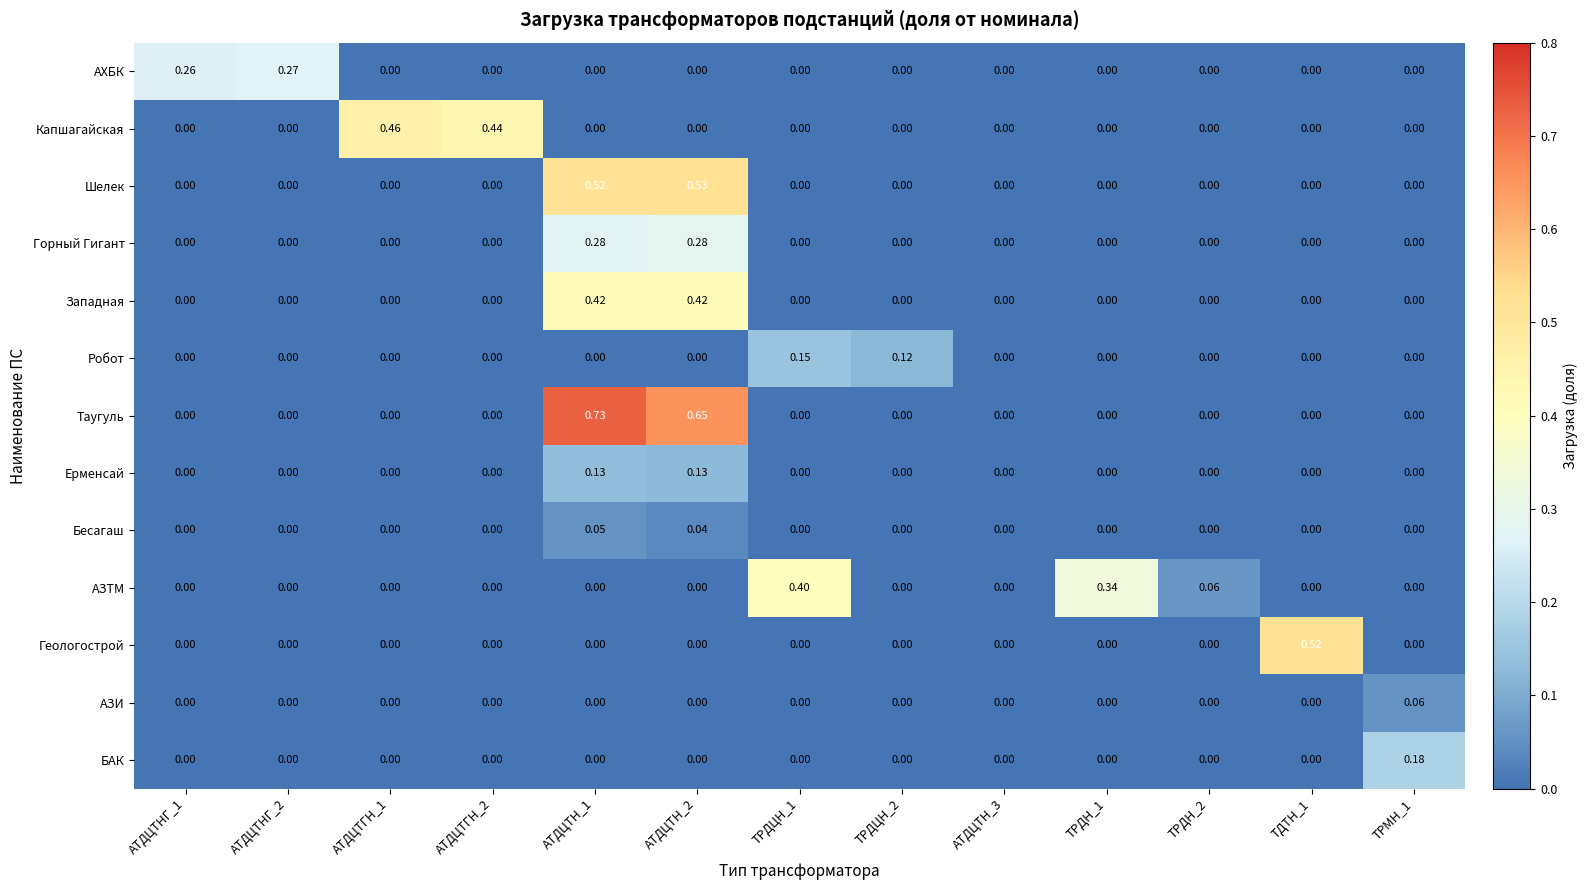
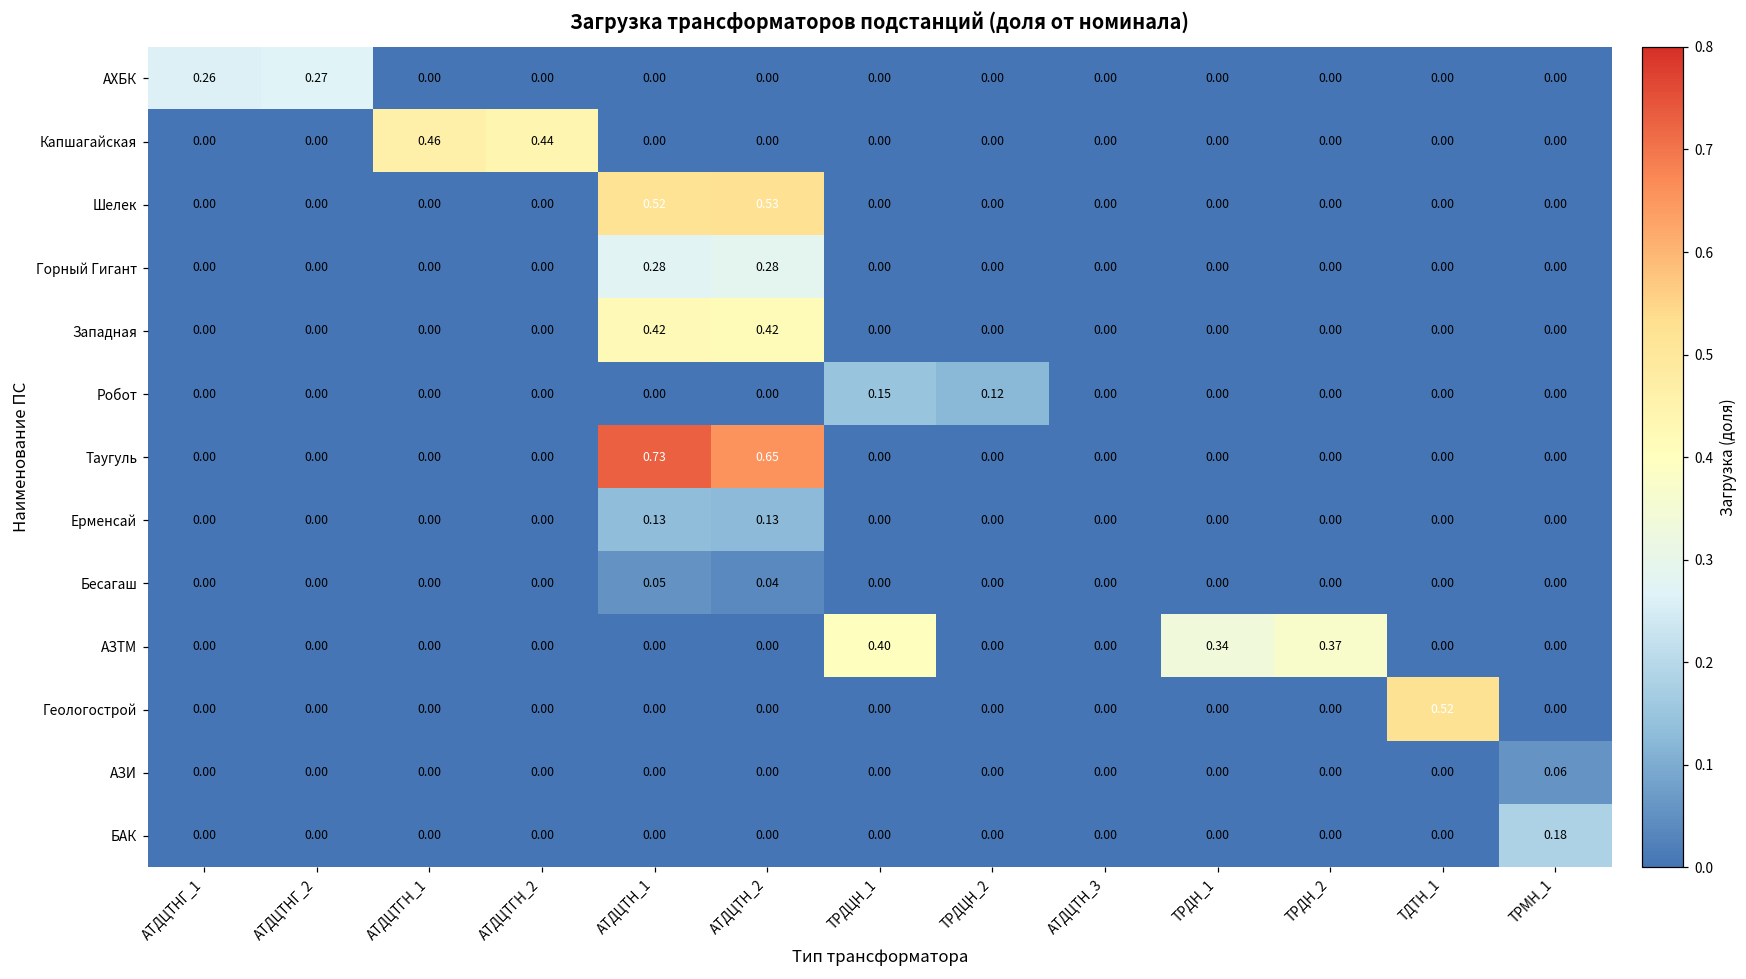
  {
    "АХБК": {
      "АТДЦТНГ_1": 0.26,
      "АТДЦТНГ_2": 0.27,
      "АТДЦТГН_1": 0.00,
      "АТДЦТГН_2": 0.00,
      "АТДЦТН_1": 0.00,
      "АТДЦТН_2": 0.00,
      "ТРДЦН_1": 0.00,
      "ТРДЦН_2": 0.00,
      "АТДЦТН_3": 0.00,
      "ТРДН_1": 0.00,
      "ТРДН_2": 0.00,
      "ТДТН_1": 0.00,
      "ТРМН_1": 0.00
    },
    "Капшагайская": {
      "АТДЦТНГ_1": 0.00,
      "АТДЦТНГ_2": 0.00,
      "АТДЦТГН_1": 0.46,
      "АТДЦТГН_2": 0.44,
      "АТДЦТН_1": 0.00,
      "АТДЦТН_2": 0.00,
      "ТРДЦН_1": 0.00,
      "ТРДЦН_2": 0.00,
      "АТДЦТН_3": 0.00,
      "ТРДН_1": 0.00,
      "ТРДН_2": 0.00,
      "ТДТН_1": 0.00,
      "ТРМН_1": 0.00
    },
    "Шелек": {
      "АТДЦТНГ_1": 0.00,
      "АТДЦТНГ_2": 0.00,
      "АТДЦТГН_1": 0.00,
      "АТДЦТГН_2": 0.00,
      "АТДЦТН_1": 0.52,
      "АТДЦТН_2": 0.53,
      "ТРДЦН_1": 0.00,
      "ТРДЦН_2": 0.00,
      "АТДЦТН_3": 0.00,
      "ТРДН_1": 0.00,
      "ТРДН_2": 0.00,
      "ТДТН_1": 0.00,
      "ТРМН_1": 0.00
    },
    "Горный Гигант": {
      "АТДЦТНГ_1": 0.00,
      "АТДЦТНГ_2": 0.00,
      "АТДЦТГН_1": 0.00,
      "АТДЦТГН_2": 0.00,
      "АТДЦТН_1": 0.28,
      "АТДЦТН_2": 0.28,
      "ТРДЦН_1": 0.00,
      "ТРДЦН_2": 0.00,
      "АТДЦТН_3": 0.00,
      "ТРДН_1": 0.00,
      "ТРДН_2": 0.00,
      "ТДТН_1": 0.00,
      "ТРМН_1": 0.00
    },
    "Западная": {
      "АТДЦТНГ_1": 0.00,
      "АТДЦТНГ_2": 0.00,
      "АТДЦТГН_1": 0.00,
      "АТДЦТГН_2": 0.00,
      "АТДЦТН_1": 0.42,
      "АТДЦТН_2": 0.42,
      "ТРДЦН_1": 0.00,
      "ТРДЦН_2": 0.00,
      "АТДЦТН_3": 0.00,
      "ТРДН_1": 0.00,
      "ТРДН_2": 0.00,
      "ТДТН_1": 0.00,
      "ТРМН_1": 0.00
    },
    "Робот": {
      "АТДЦТНГ_1": 0.00,
      "АТДЦТНГ_2": 0.00,
      "АТДЦТГН_1": 0.00,
      "АТДЦТГН_2": 0.00,
      "АТДЦТН_1": 0.00,
      "АТДЦТН_2": 0.00,
      "ТРДЦН_1": 0.15,
      "ТРДЦН_2": 0.12,
      "АТДЦТН_3": 0.00,
      "ТРДН_1": 0.00,
      "ТРДН_2": 0.00,
      "ТДТН_1": 0.00,
      "ТРМН_1": 0.00
    },
    "Таугуль": {
      "АТДЦТНГ_1": 0.00,
      "АТДЦТНГ_2": 0.00,
      "АТДЦТГН_1": 0.00,
      "АТДЦТГН_2": 0.00,
      "АТДЦТН_1": 0.73,
      "АТДЦТН_2": 0.65,
      "ТРДЦН_1": 0.00,
      "ТРДЦН_2": 0.00,
      "АТДЦТН_3": 0.00,
      "ТРДН_1": 0.00,
      "ТРДН_2": 0.00,
      "ТДТН_1": 0.00,
      "ТРМН_1": 0.00
    },
    "Ерменсай": {
      "АТДЦТНГ_1": 0.00,
      "АТДЦТНГ_2": 0.00,
      "АТДЦТГН_1": 0.00,
      "АТДЦТГН_2": 0.00,
      "АТДЦТН_1": 0.13,
      "АТДЦТН_2": 0.13,
      "ТРДЦН_1": 0.00,
      "ТРДЦН_2": 0.00,
      "АТДЦТН_3": 0.00,
      "ТРДН_1": 0.00,
      "ТРДН_2": 0.00,
      "ТДТН_1": 0.00,
      "ТРМН_1": 0.00
    },
    "Бесагаш": {
      "АТДЦТНГ_1": 0.00,
      "АТДЦТНГ_2": 0.00,
      "АТДЦТГН_1": 0.00,
      "АТДЦТГН_2": 0.00,
      "АТДЦТН_1": 0.05,
      "АТДЦТН_2": 0.04,
      "ТРДЦН_1": 0.00,
      "ТРДЦН_2": 0.00,
      "АТДЦТН_3": 0.00,
      "ТРДН_1": 0.00,
      "ТРДН_2": 0.00,
      "ТДТН_1": 0.00,
      "ТРМН_1": 0.00
    },
    "АЗТМ": {
      "АТДЦТНГ_1": 0.00,
      "АТДЦТНГ_2": 0.00,
      "АТДЦТГН_1": 0.00,
      "АТДЦТГН_2": 0.00,
      "АТДЦТН_1": 0.00,
      "АТДЦТН_2": 0.00,
      "ТРДЦН_1": 0.40,
      "ТРДЦН_2": 0.00,
      "АТДЦТН_3": 0.00,
      "ТРДН_1": 0.34,
-     "ТРДН_2": 0.06,
+     "ТРДН_2": 0.37,
      "ТДТН_1": 0.00,
      "ТРМН_1": 0.00
    },
    "Геологострой": {
      "АТДЦТНГ_1": 0.00,
      "АТДЦТНГ_2": 0.00,
      "АТДЦТГН_1": 0.00,
      "АТДЦТГН_2": 0.00,
      "АТДЦТН_1": 0.00,
      "АТДЦТН_2": 0.00,
      "ТРДЦН_1": 0.00,
      "ТРДЦН_2": 0.00,
      "АТДЦТН_3": 0.00,
      "ТРДН_1": 0.00,
      "ТРДН_2": 0.00,
      "ТДТН_1": 0.52,
      "ТРМН_1": 0.00
    },
    "АЗИ": {
      "АТДЦТНГ_1": 0.00,
      "АТДЦТНГ_2": 0.00,
      "АТДЦТГН_1": 0.00,
      "АТДЦТГН_2": 0.00,
      "АТДЦТН_1": 0.00,
      "АТДЦТН_2": 0.00,
      "ТРДЦН_1": 0.00,
      "ТРДЦН_2": 0.00,
      "АТДЦТН_3": 0.00,
      "ТРДН_1": 0.00,
      "ТРДН_2": 0.00,
      "ТДТН_1": 0.00,
      "ТРМН_1": 0.06
    },
    "БАК": {
      "АТДЦТНГ_1": 0.00,
      "АТДЦТНГ_2": 0.00,
      "АТДЦТГН_1": 0.00,
      "АТДЦТГН_2": 0.00,
      "АТДЦТН_1": 0.00,
      "АТДЦТН_2": 0.00,
      "ТРДЦН_1": 0.00,
      "ТРДЦН_2": 0.00,
      "АТДЦТН_3": 0.00,
      "ТРДН_1": 0.00,
      "ТРДН_2": 0.00,
      "ТДТН_1": 0.00,
      "ТРМН_1": 0.18
    }
  }
